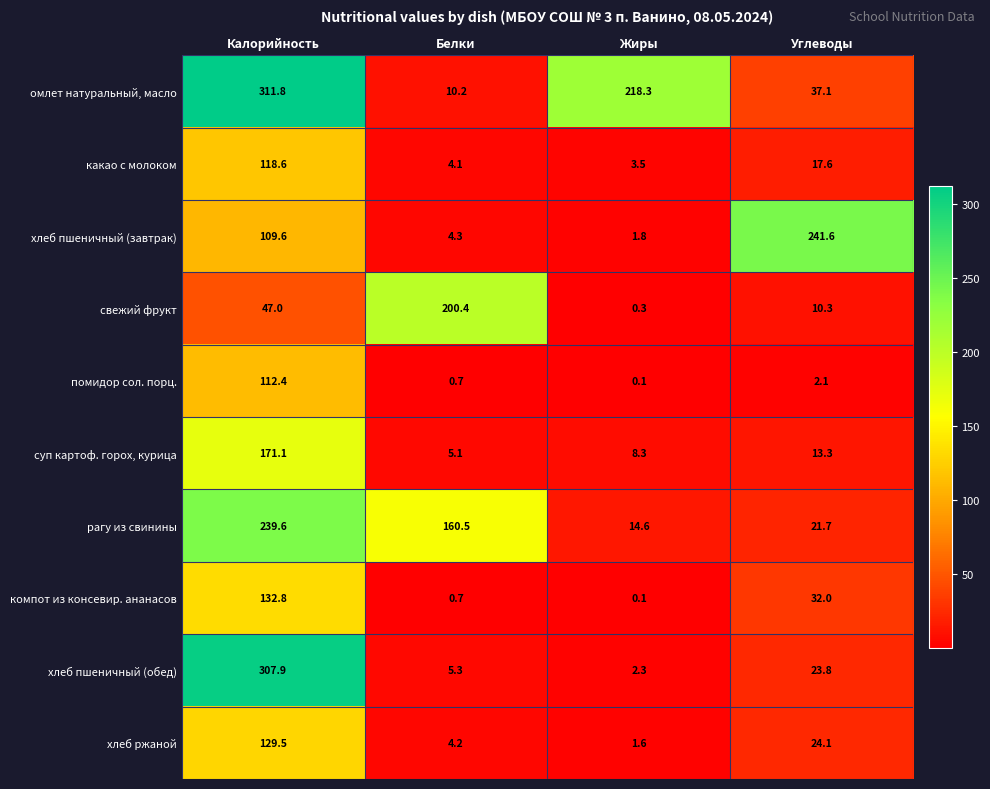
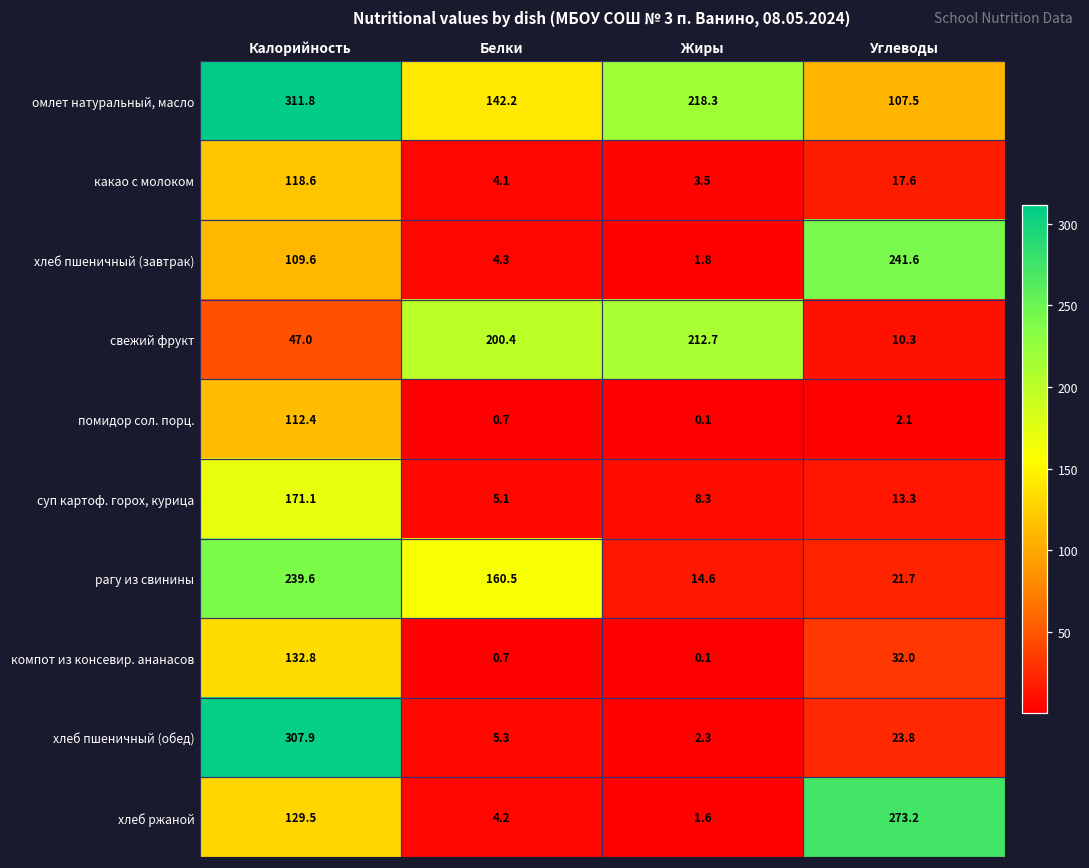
  {
    "омлет натуральный, масло": {
      "Калорийность": 311.8,
-     "Белки": 10.2,
+     "Белки": 142.2,
      "Жиры": 218.3,
-     "Углеводы": 37.1
+     "Углеводы": 107.5
    },
    "какао с молоком": {
      "Калорийность": 118.6,
      "Белки": 4.1,
      "Жиры": 3.5,
      "Углеводы": 17.6
    },
    "хлеб пшеничный (завтрак)": {
      "Калорийность": 109.6,
      "Белки": 4.3,
      "Жиры": 1.8,
      "Углеводы": 241.6
    },
    "свежий фрукт": {
      "Калорийность": 47.0,
      "Белки": 200.4,
-     "Жиры": 0.3,
+     "Жиры": 212.7,
      "Углеводы": 10.3
    },
    "помидор сол. порц.": {
      "Калорийность": 112.4,
      "Белки": 0.7,
      "Жиры": 0.1,
      "Углеводы": 2.1
    },
    "суп картоф. горох, курица": {
      "Калорийность": 171.1,
      "Белки": 5.1,
      "Жиры": 8.3,
      "Углеводы": 13.3
    },
    "рагу из свинины": {
      "Калорийность": 239.6,
      "Белки": 160.5,
      "Жиры": 14.6,
      "Углеводы": 21.7
    },
    "компот из консевир. ананасов": {
      "Калорийность": 132.8,
      "Белки": 0.7,
      "Жиры": 0.1,
      "Углеводы": 32.0
    },
    "хлеб пшеничный (обед)": {
      "Калорийность": 307.9,
      "Белки": 5.3,
      "Жиры": 2.3,
      "Углеводы": 23.8
    },
    "хлеб ржаной": {
      "Калорийность": 129.5,
      "Белки": 4.2,
      "Жиры": 1.6,
-     "Углеводы": 24.1
+     "Углеводы": 273.2
    }
  }
